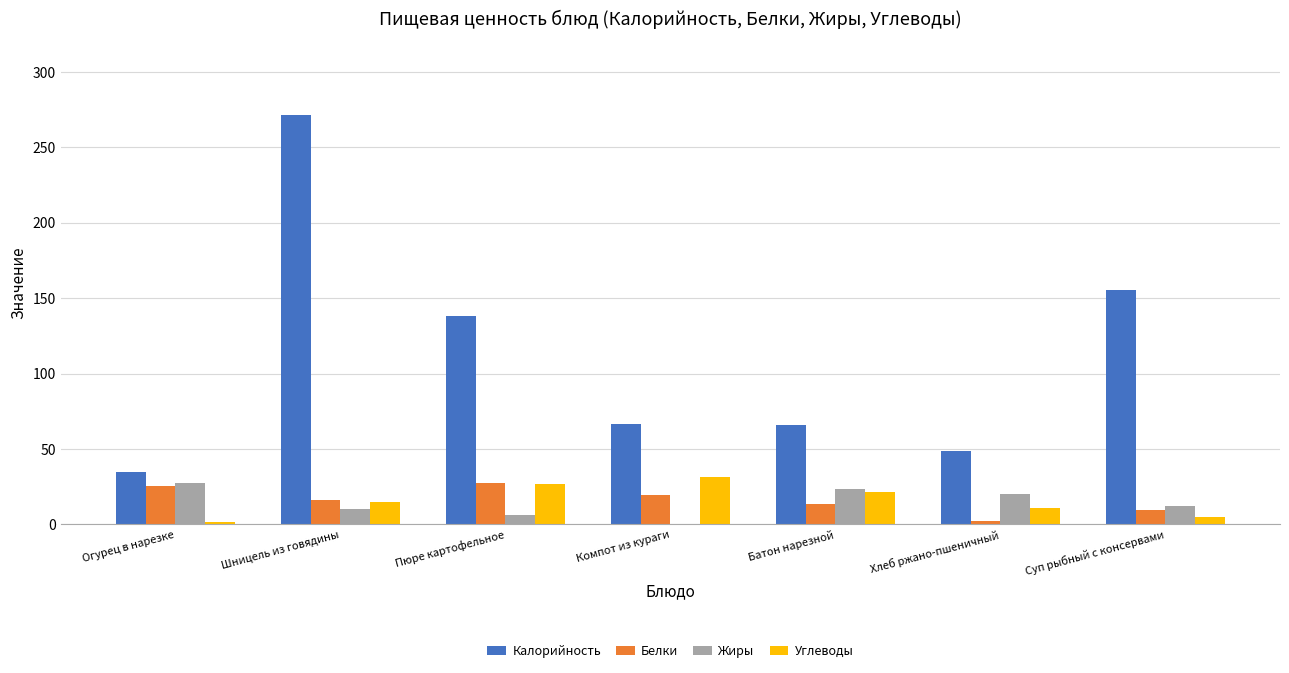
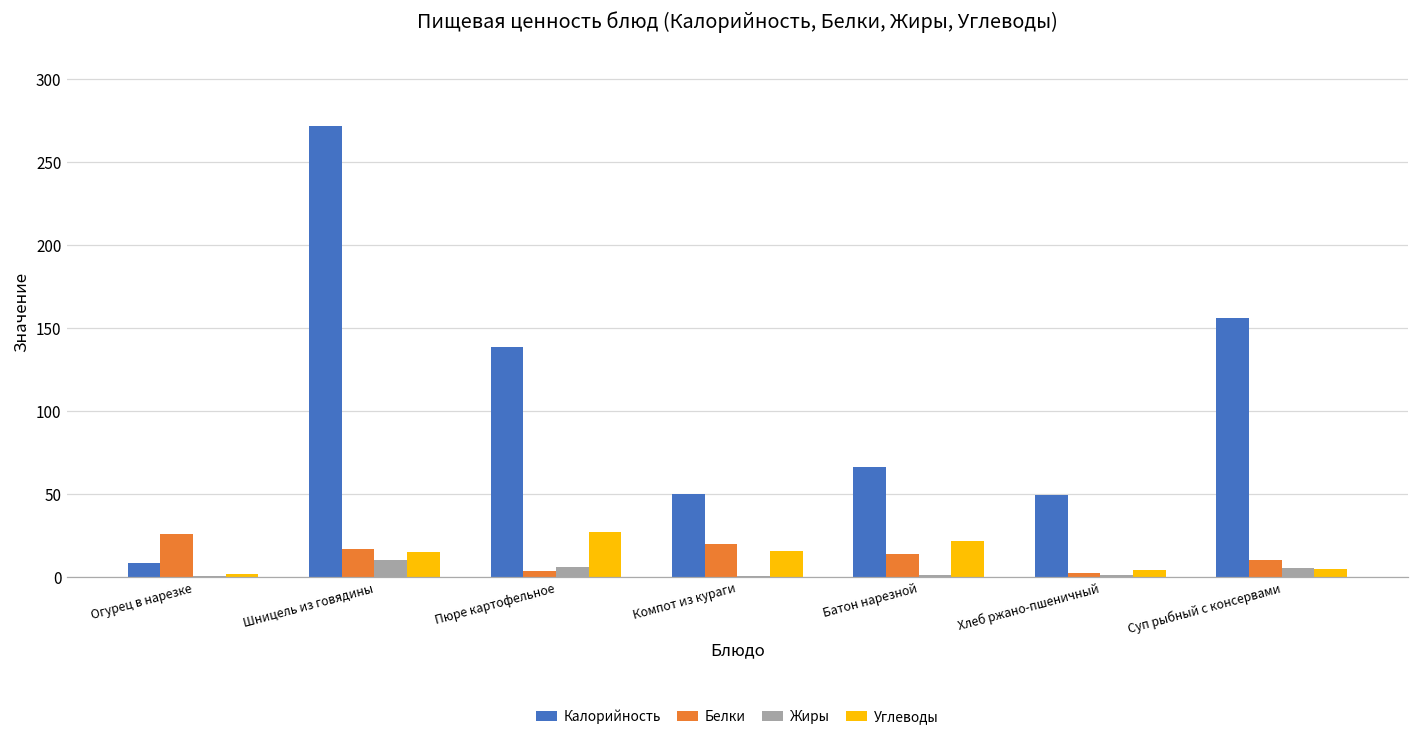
  {
    "Калорийность": {
-     "Огурец в нарезке": 35,
+     "Огурец в нарезке": 9,
      "Шницель из говядины": 272,
      "Пюре картофельное": 138,
-     "Компот из кураги": 67,
+     "Компот из кураги": 50,
      "Батон нарезной": 66,
      "Хлеб ржано-пшеничный": 49,
      "Суп рыбный с консервами": 156
    },
    "Белки": {
      "Огурец в нарезке": 26,
      "Шницель из говядины": 16,
-     "Пюре картофельное": 27,
+     "Пюре картофельное": 3,
      "Компот из кураги": 20,
      "Батон нарезной": 13,
      "Хлеб ржано-пшеничный": 2,
      "Суп рыбный с консервами": 10
    },
    "Жиры": {
-     "Огурец в нарезке": 28,
+     "Огурец в нарезке": 0,
      "Шницель из говядины": 10,
      "Пюре картофельное": 6,
-     "Батон нарезной": 24,
-     "Хлеб ржано-пшеничный": 20,
-     "Суп рыбный с консервами": 13
+     "Батон нарезной": 1,
+     "Хлеб ржано-пшеничный": 1,
+     "Суп рыбный с консервами": 5
    },
    "Углеводы": {
      "Шницель из говядины": 15,
      "Пюре картофельное": 27,
-     "Компот из кураги": 32,
+     "Компот из кураги": 16,
      "Батон нарезной": 22,
-     "Хлеб ржано-пшеничный": 11,
+     "Хлеб ржано-пшеничный": 4,
      "Суп рыбный с консервами": 5
    }
  }
